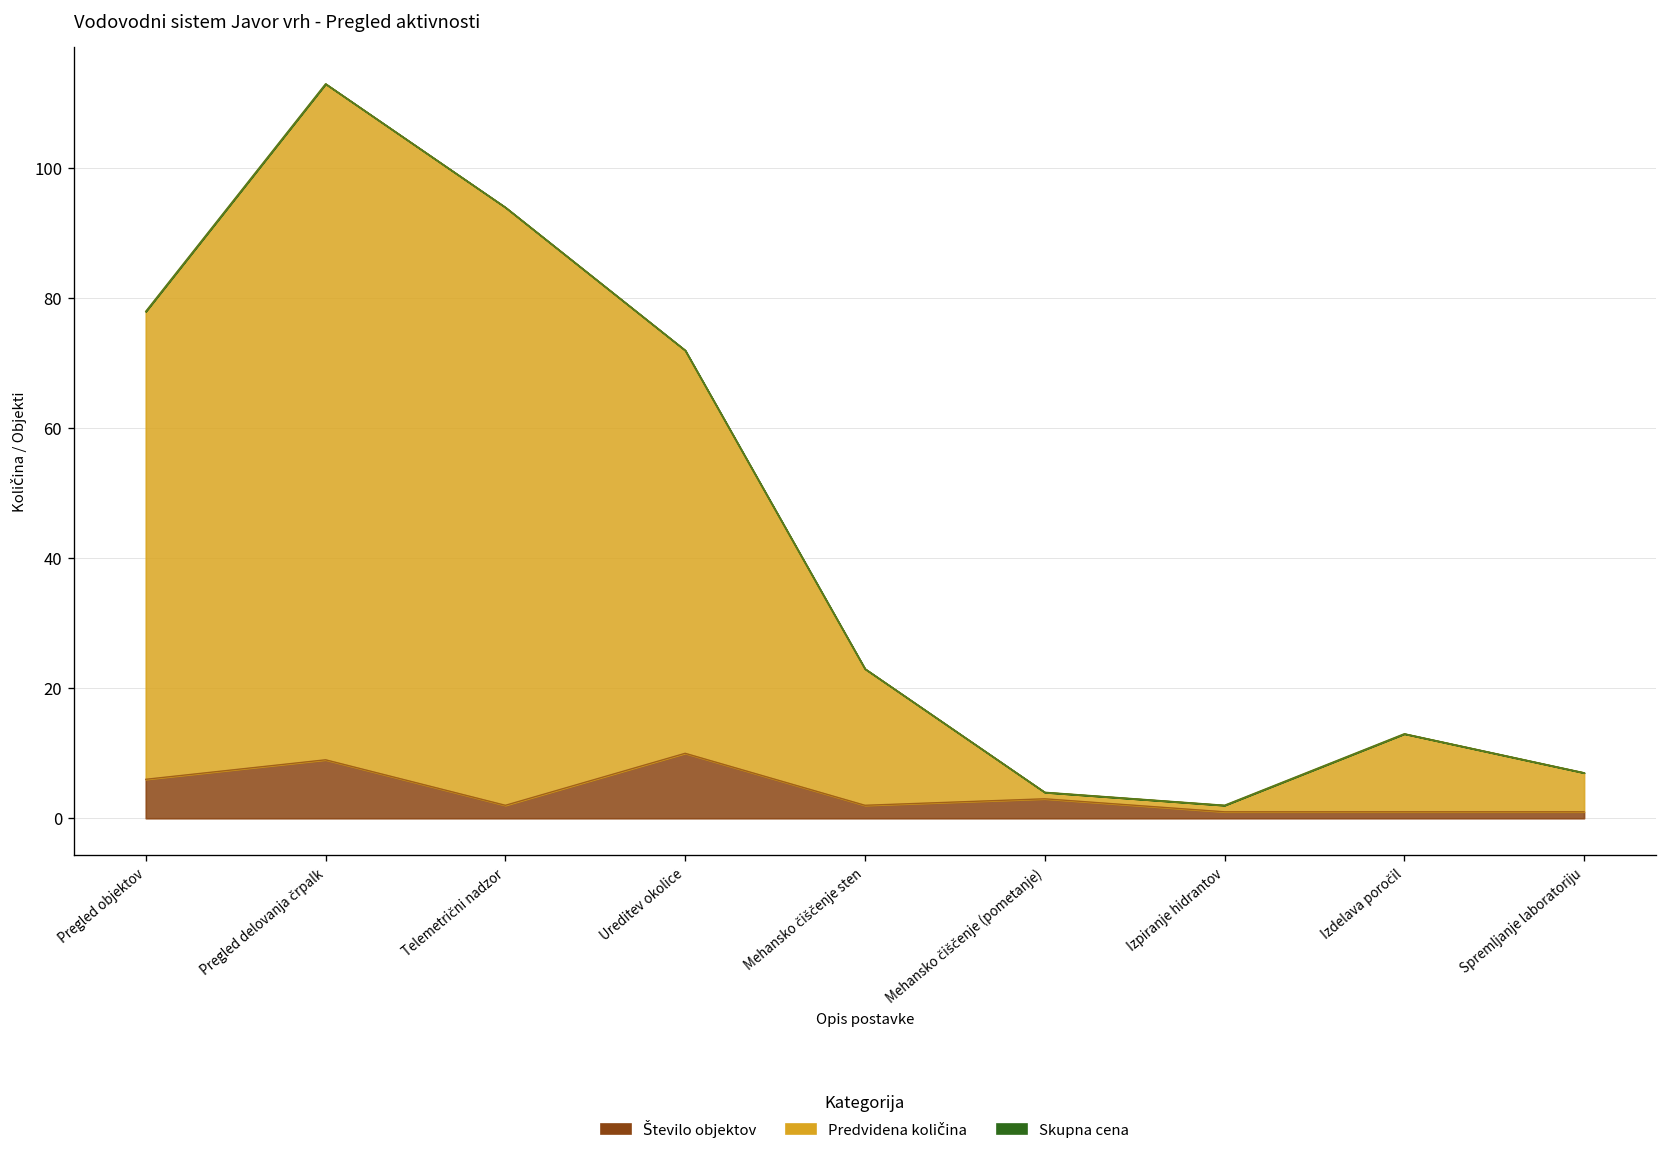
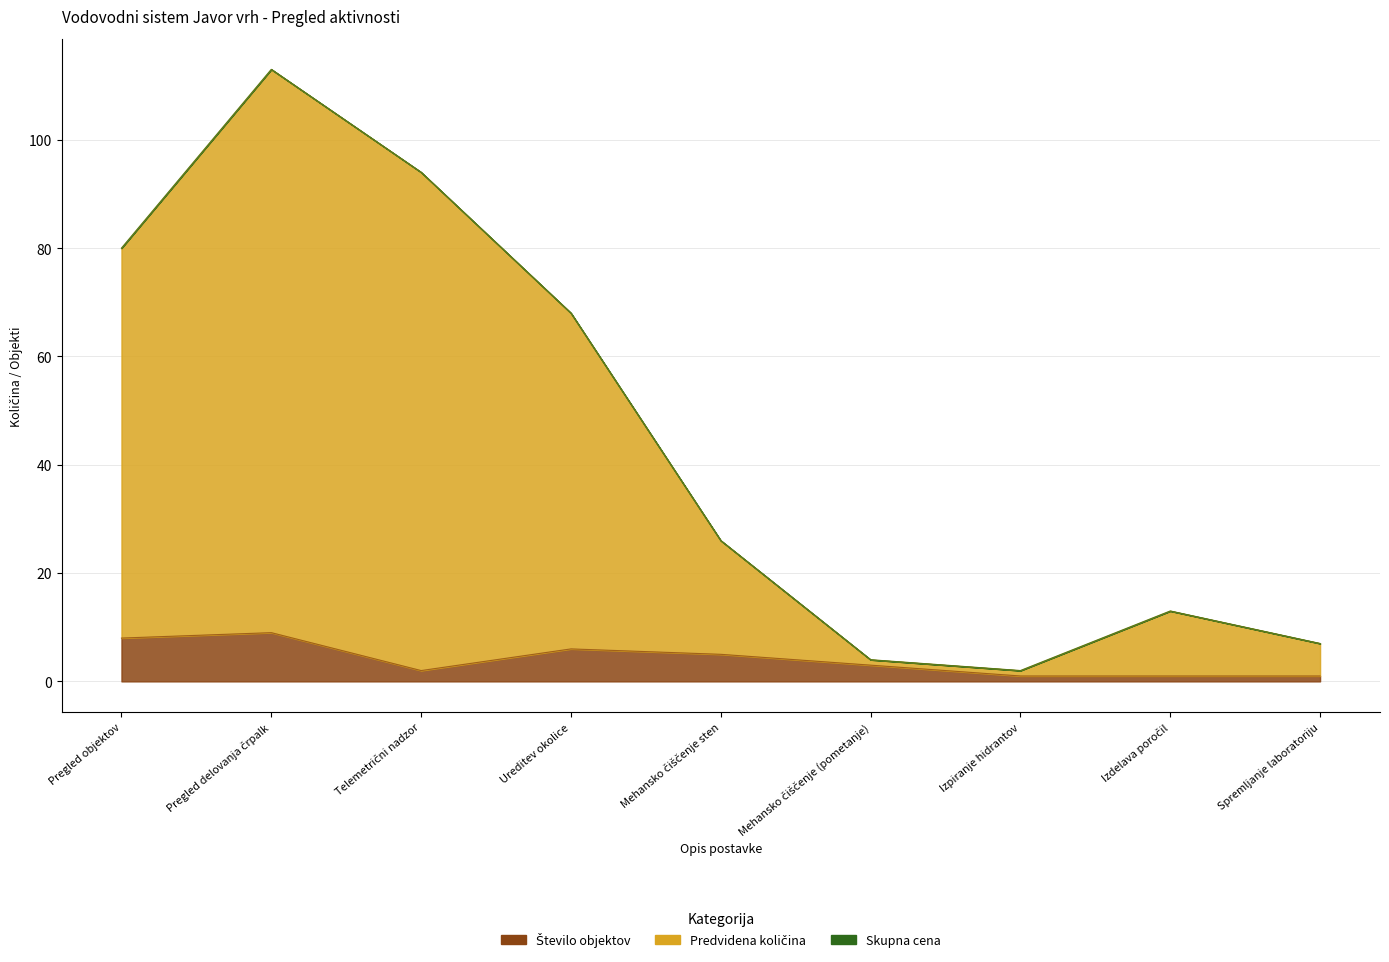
  {
    "Število objektov": {
-     "Pregled objektov": 6,
+     "Pregled objektov": 8,
      "Pregled delovanja črpalk": 9,
      "Telemetrični nadzor": 2,
-     "Ureditev okolice": 10,
-     "Mehansko čiščenje sten": 2,
+     "Ureditev okolice": 6,
+     "Mehansko čiščenje sten": 5,
      "Mehansko čiščenje (pometanje)": 3,
      "Izpiranje hidrantov": 1,
      "Izdelava poročil": 1,
      "Spremljanje laboratoriju": 1
    }
  }
